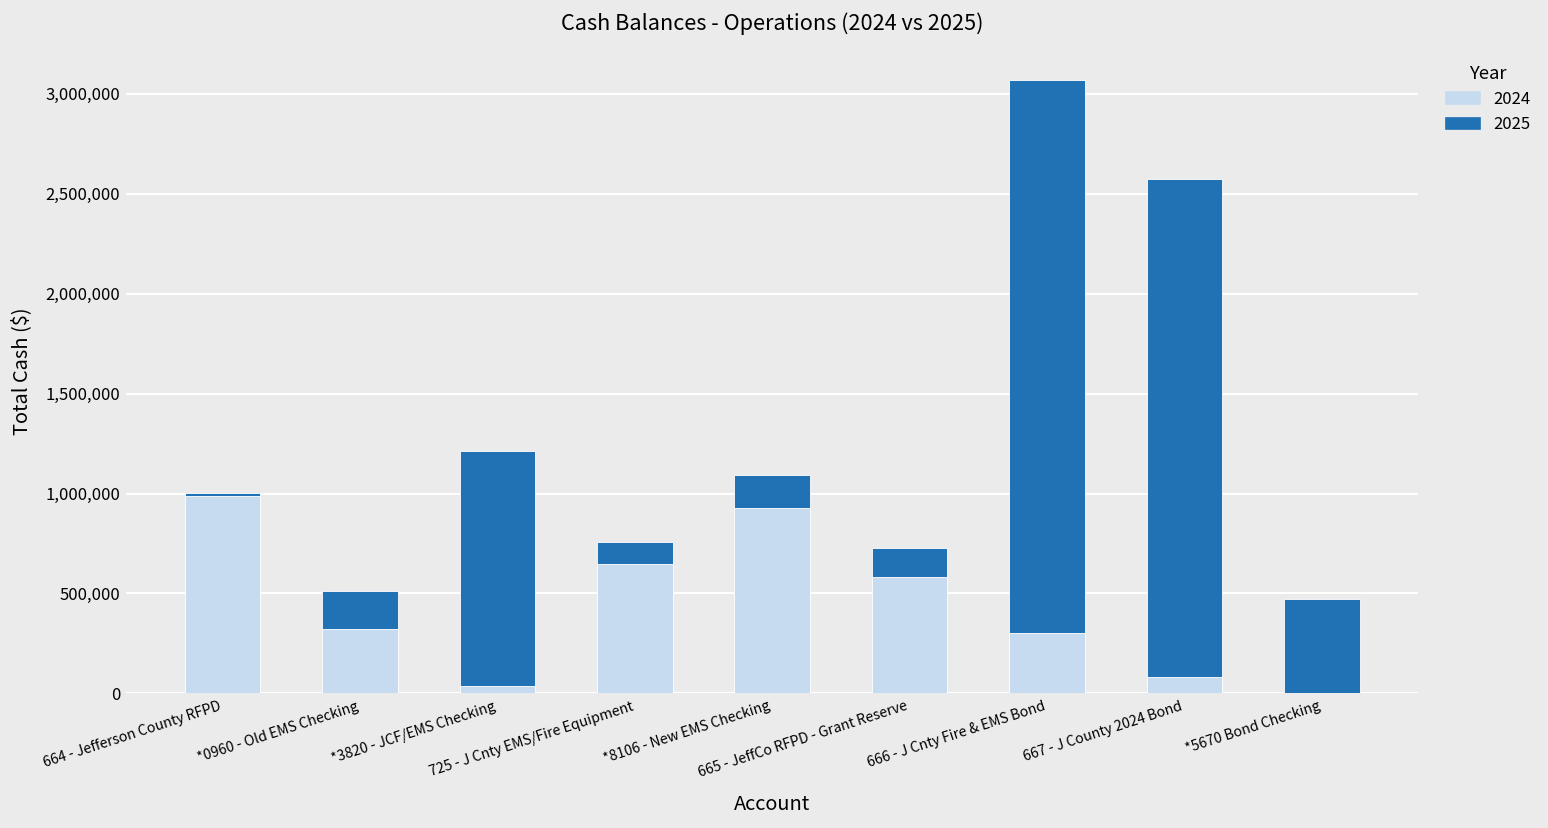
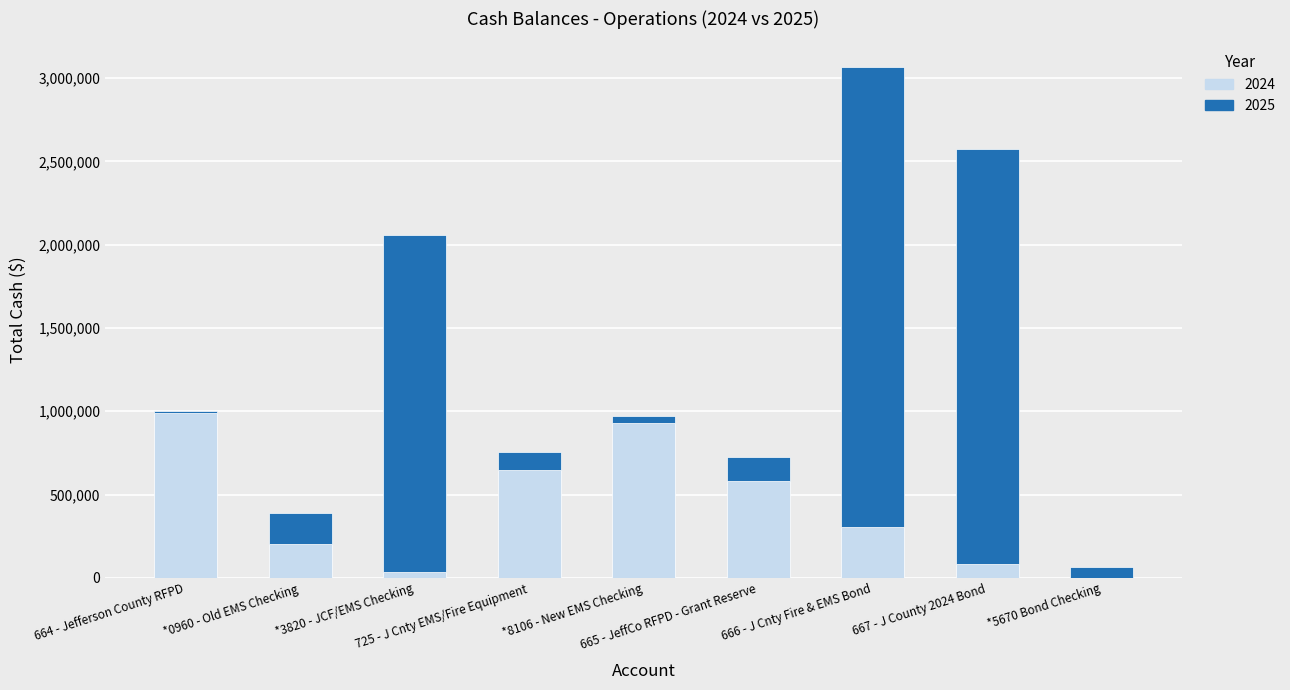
  {
    "2024": {
      "664 - Jefferson County RFPD": "990,000",
-     "*0960 - Old EMS Checking": "320,000",
+     "*0960 - Old EMS Checking": "210,000",
      "*3820 - JCF/EMS Checking": "40,000",
      "725 - J Cnty EMS/Fire Equipment": "650,000",
      "*8106 - New EMS Checking": "930,000",
      "665 - JeffCo RFPD - Grant Reserve": "580,000",
      "666 - J Cnty Fire & EMS Bond": "300,000",
      "667 - J County 2024 Bond": "80,000",
      "*5670 Bond Checking": "0"
    },
    "2025": {
      "*0960 - Old EMS Checking": "190,000",
-     "*3820 - JCF/EMS Checking": "1,170,000",
+     "*3820 - JCF/EMS Checking": "2,020,000",
      "725 - J Cnty EMS/Fire Equipment": "110,000",
-     "*8106 - New EMS Checking": "160,000",
+     "*8106 - New EMS Checking": "40,000",
      "665 - JeffCo RFPD - Grant Reserve": "140,000",
      "666 - J Cnty Fire & EMS Bond": "2,760,000",
      "667 - J County 2024 Bond": "2,490,000",
-     "*5670 Bond Checking": "470,000"
+     "*5670 Bond Checking": "60,000"
    }
  }
